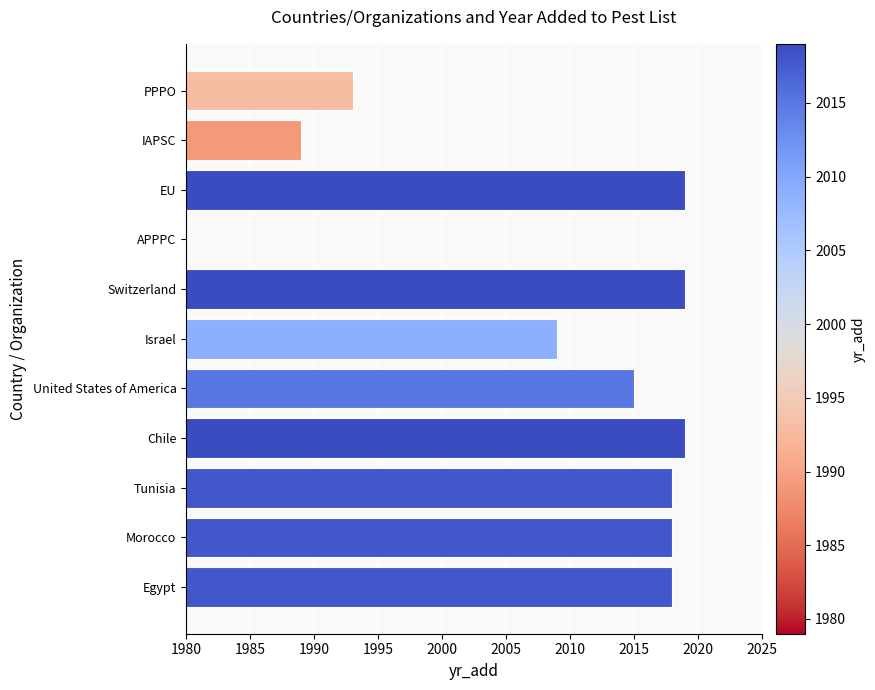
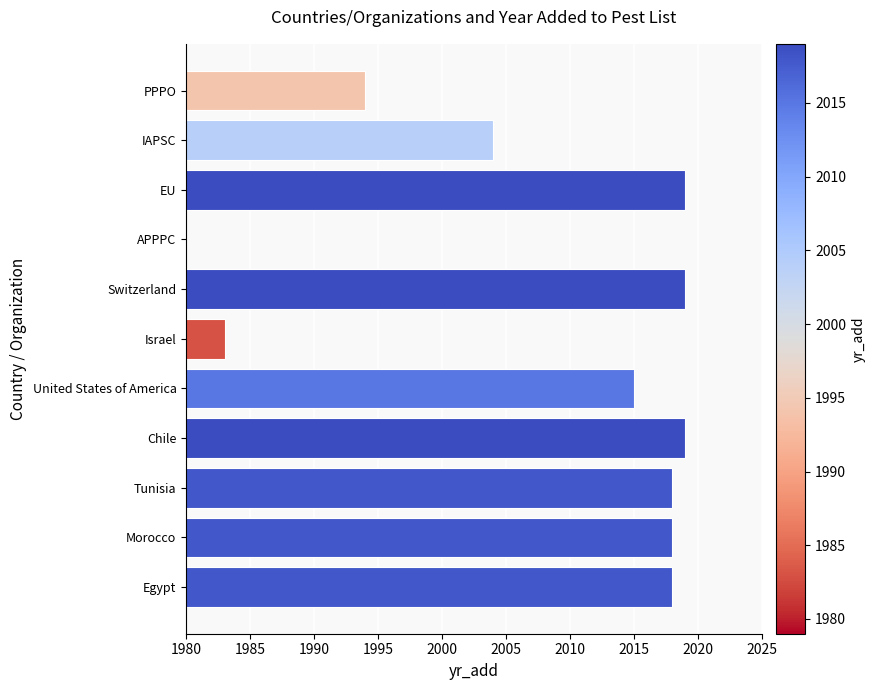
  {
-   "PPPO": 1993,
-   "IAPSC": 1989,
+   "PPPO": 1994,
+   "IAPSC": 2004,
    "EU": 2019,
    "Switzerland": 2019,
-   "Israel": 2009,
+   "Israel": 1983,
    "United States of America": 2015,
    "Chile": 2019,
    "Tunisia": 2018,
    "Morocco": 2018,
    "Egypt": 2018
  }
